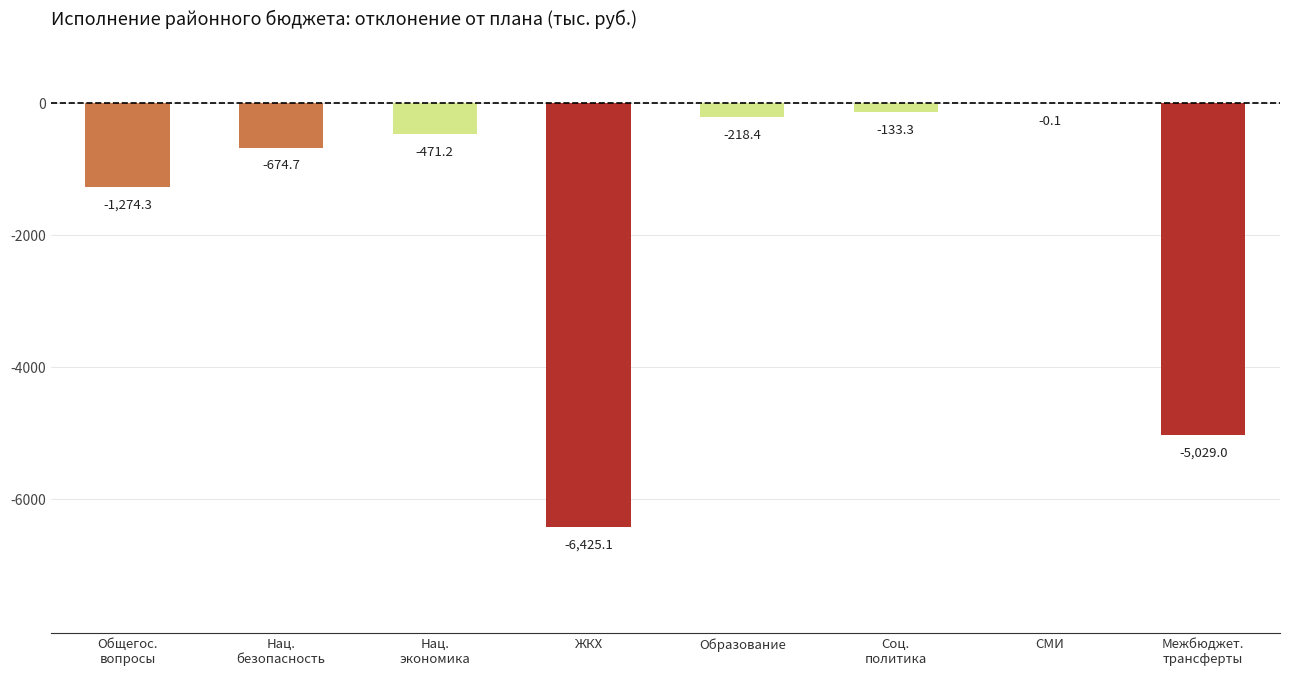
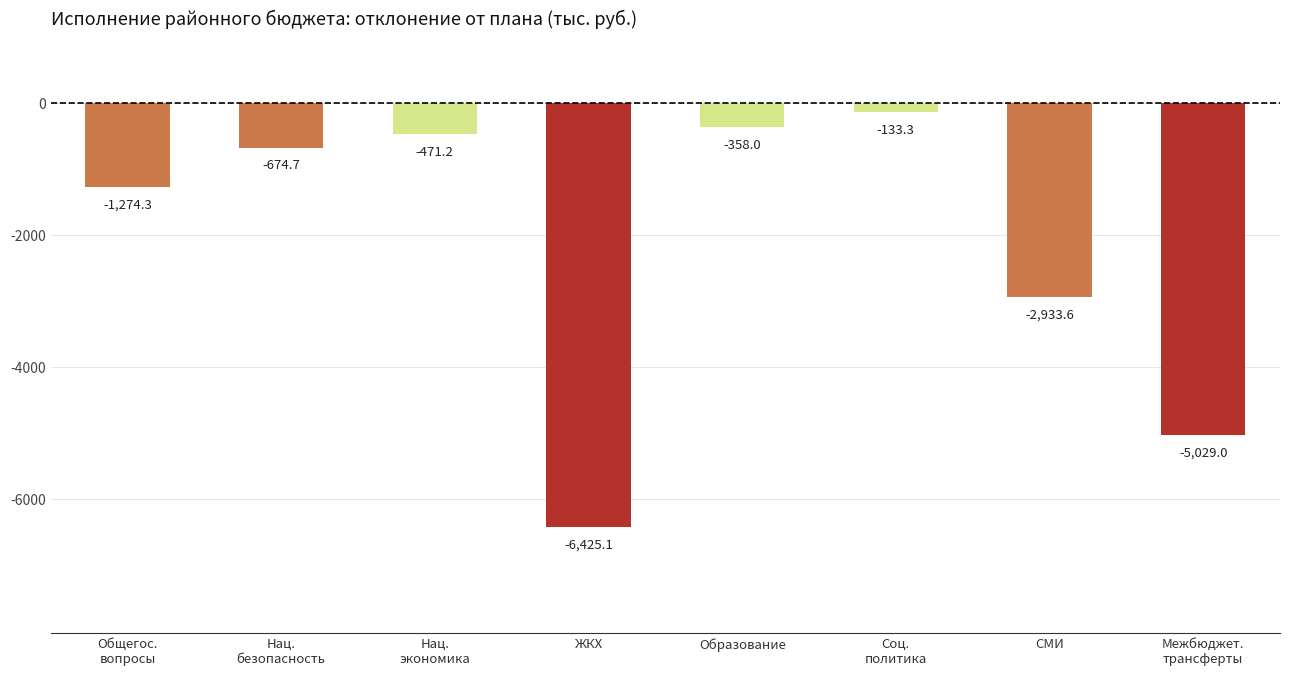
  {
    "Общегос. вопросы": "-1,274.3",
    "Нац. безопасность": "-674.7",
    "Нац. экономика": "-471.2",
    "ЖКХ": "-6,425.1",
-   "Образование": "-218.4",
+   "Образование": "-358.0",
    "Соц. политика": "-133.3",
-   "СМИ": "-0.1",
+   "СМИ": "-2,933.6",
    "Межбюджет. трансферты": "-5,029.0"
  }
